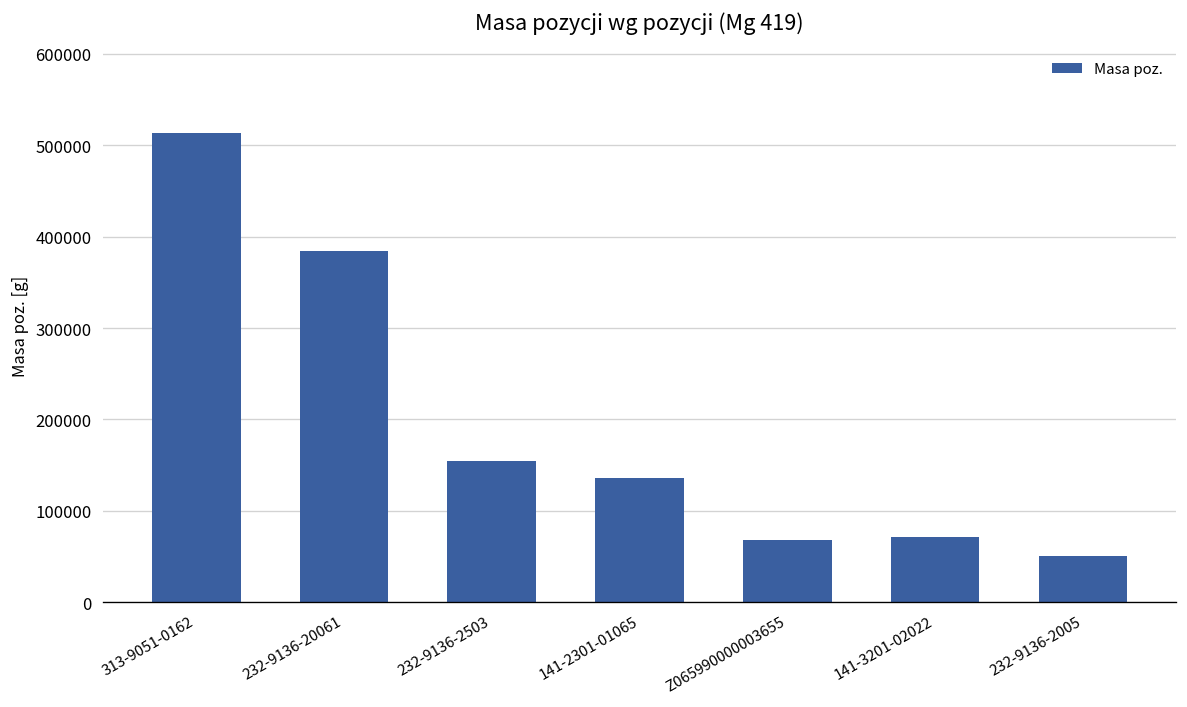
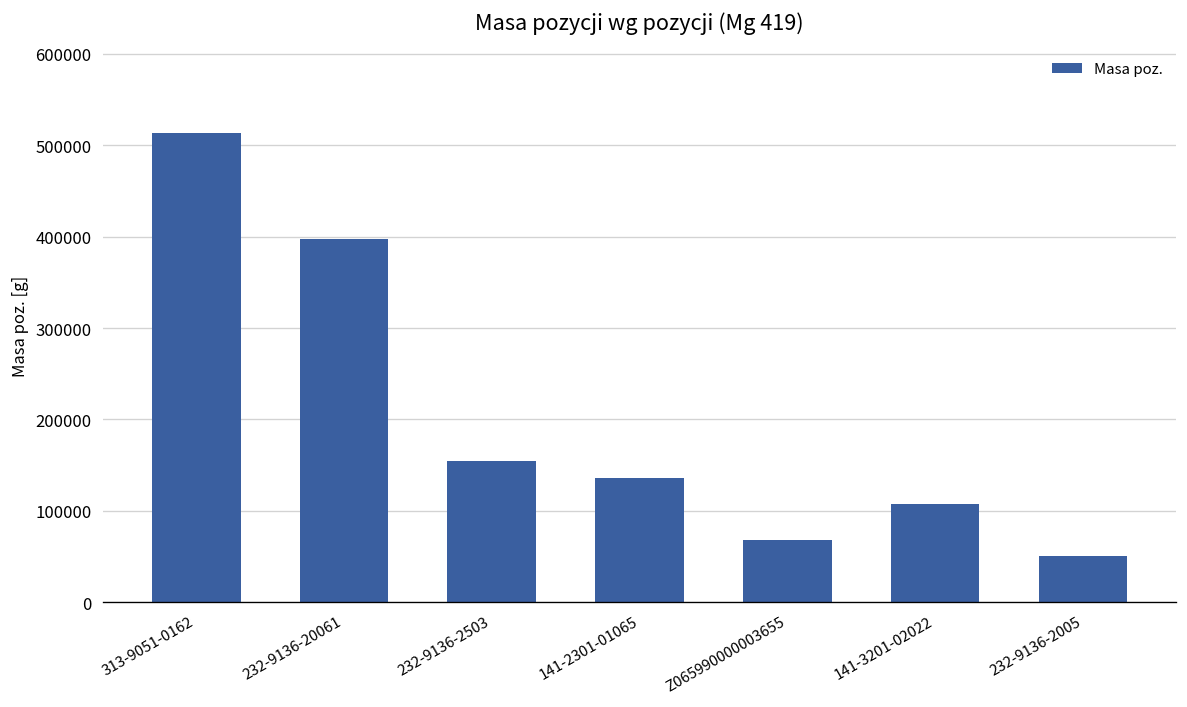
  {
    "313-9051-0162": 510000,
-   "232-9136-20061": 380000,
+   "232-9136-20061": 400000,
    "232-9136-2503": 150000,
    "141-2301-01065": 140000,
    "Z065990000003655": 70000,
-   "141-3201-02022": 70000,
+   "141-3201-02022": 110000,
    "232-9136-2005": 50000
  }
